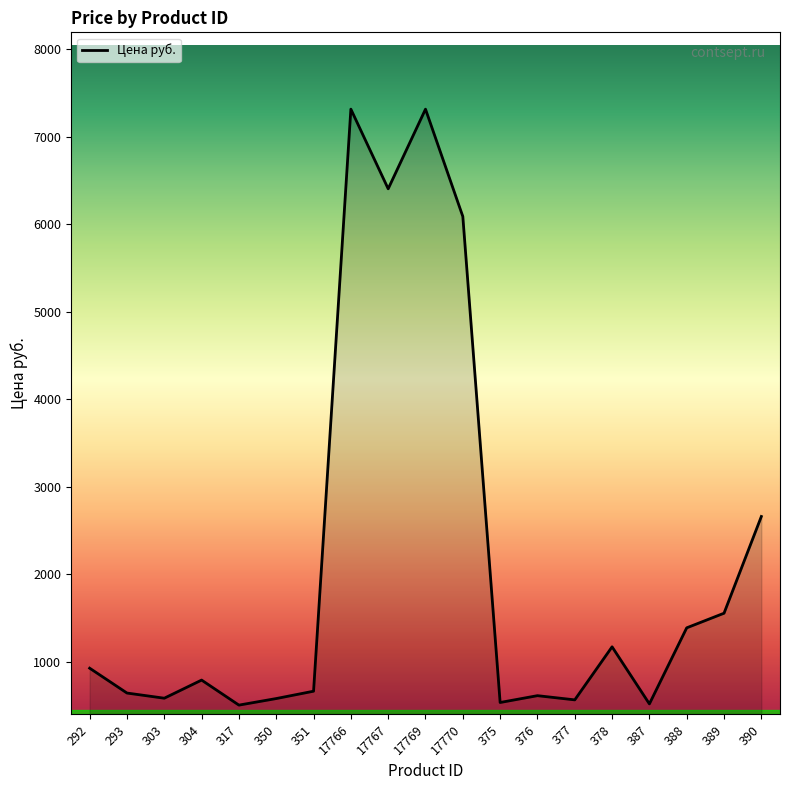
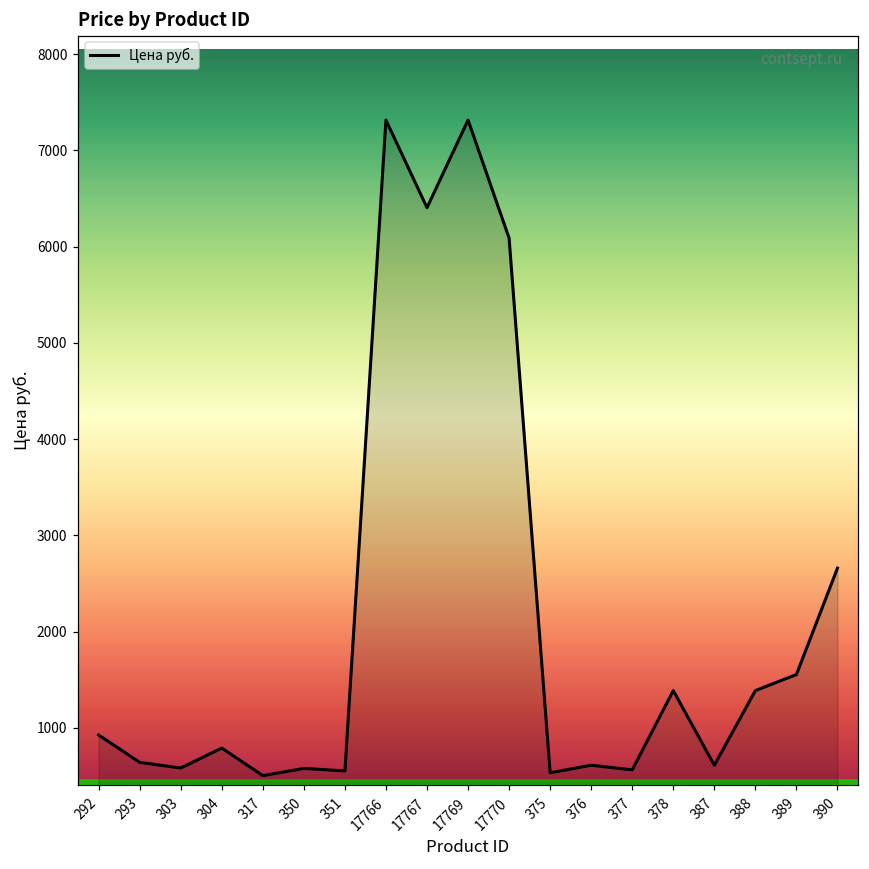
  {
    "292": 900,
    "293": 600,
    "303": 600,
    "304": 800,
    "317": 500,
    "350": 600,
-   "351": 700,
+   "351": 600,
    "17766": 7300,
    "17767": 6400,
    "17769": 7300,
    "17770": 6100,
    "375": 500,
    "376": 600,
    "377": 600,
-   "378": 1200,
-   "387": 500,
+   "378": 1400,
+   "387": 600,
    "388": 1400,
    "389": 1600,
    "390": 2700
  }
